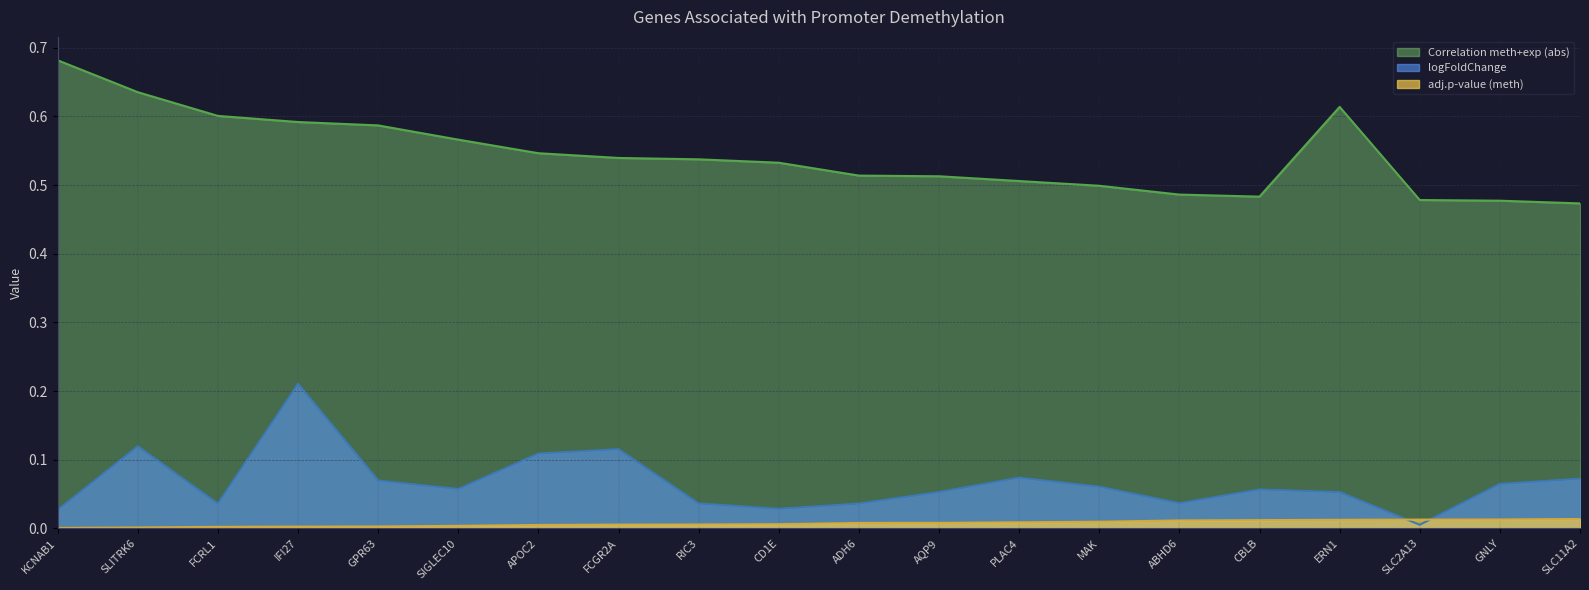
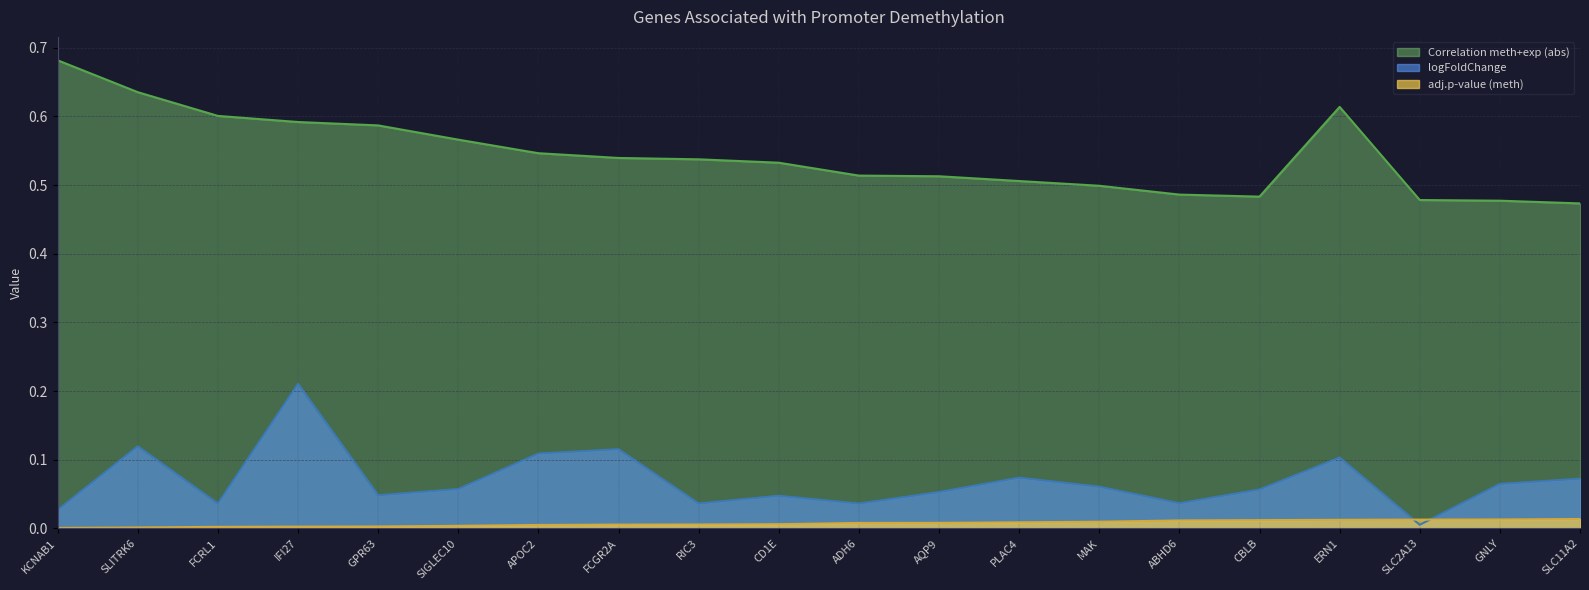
  {
    "Correlation meth+exp (abs)": {
      "KCNAB1": 0.68,
      "SLITRK6": 0.64,
      "FCRL1": 0.60,
      "IFI27": 0.59,
      "GPR63": 0.59,
      "SIGLEC10": 0.57,
      "APOC2": 0.55,
      "FCGR2A": 0.54,
      "RIC3": 0.54,
      "CD1E": 0.53,
      "ADH6": 0.51,
      "AQP9": 0.51,
      "PLAC4": 0.51,
      "MAK": 0.50,
      "ABHD6": 0.49,
      "CBLB": 0.48,
      "ERN1": 0.61,
      "SLC2A13": 0.48,
      "GNLY": 0.48,
      "SLC11A2": 0.47
    },
    "logFoldChange": {
      "KCNAB1": 0.03,
      "SLITRK6": 0.12,
      "FCRL1": 0.04,
      "IFI27": 0.21,
-     "GPR63": 0.07,
+     "GPR63": 0.05,
      "SIGLEC10": 0.06,
      "APOC2": 0.11,
      "FCGR2A": 0.12,
      "RIC3": 0.04,
-     "CD1E": 0.03,
+     "CD1E": 0.05,
      "ADH6": 0.04,
      "AQP9": 0.05,
      "PLAC4": 0.07,
      "MAK": 0.06,
      "ABHD6": 0.04,
      "CBLB": 0.06,
-     "ERN1": 0.05,
+     "ERN1": 0.10,
      "SLC2A13": 0.01,
      "GNLY": 0.06,
      "SLC11A2": 0.07
    },
    "adj.p-value (meth)": {
      "KCNAB1": 0.00,
      "SLITRK6": 0.00,
      "FCRL1": 0.00,
      "IFI27": 0.00,
      "GPR63": 0.00,
      "SIGLEC10": 0.00,
      "APOC2": 0.00,
      "FCGR2A": 0.01,
      "RIC3": 0.01,
      "CD1E": 0.01,
      "ADH6": 0.01,
      "AQP9": 0.01,
      "PLAC4": 0.01,
      "MAK": 0.01,
      "ABHD6": 0.01,
      "CBLB": 0.01,
      "ERN1": 0.01,
      "SLC2A13": 0.01,
      "GNLY": 0.01,
      "SLC11A2": 0.01
    }
  }
